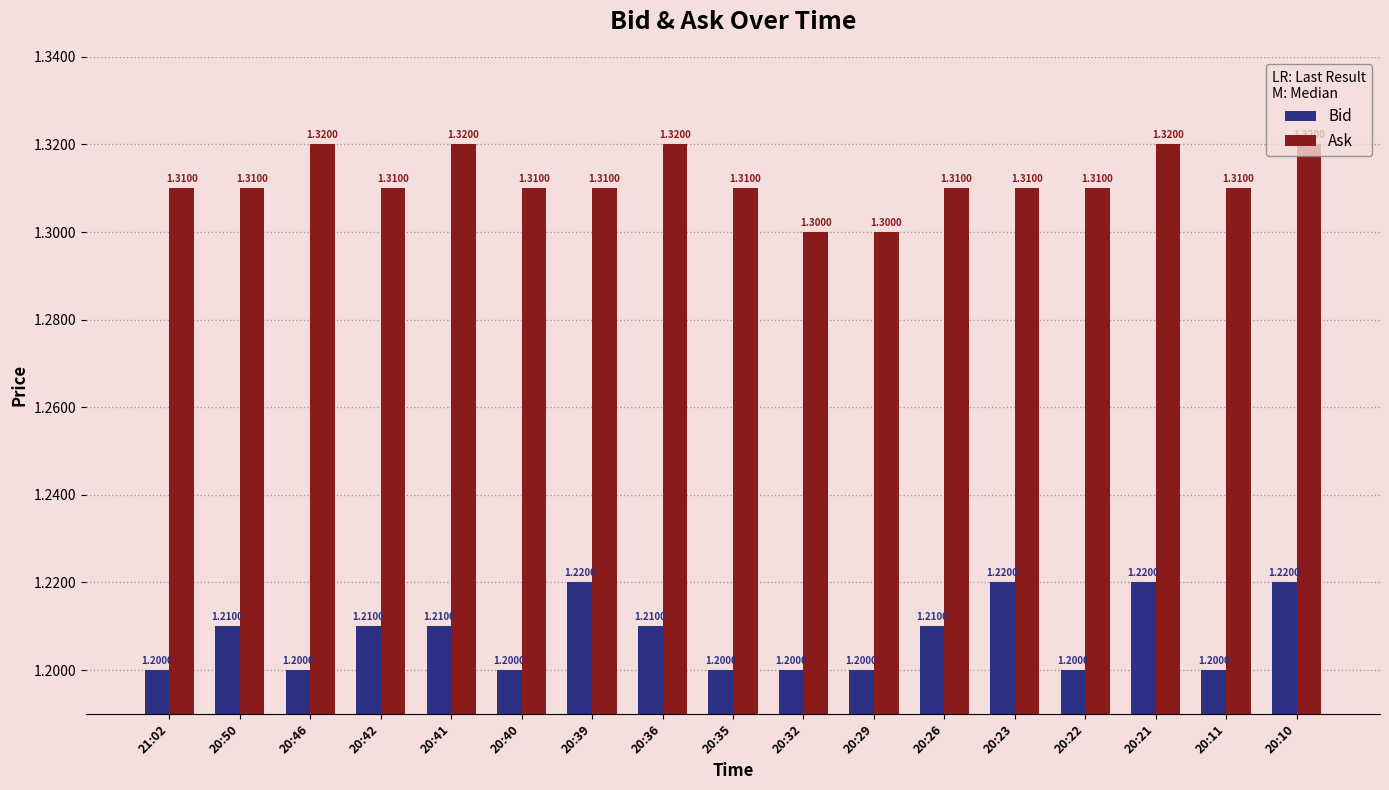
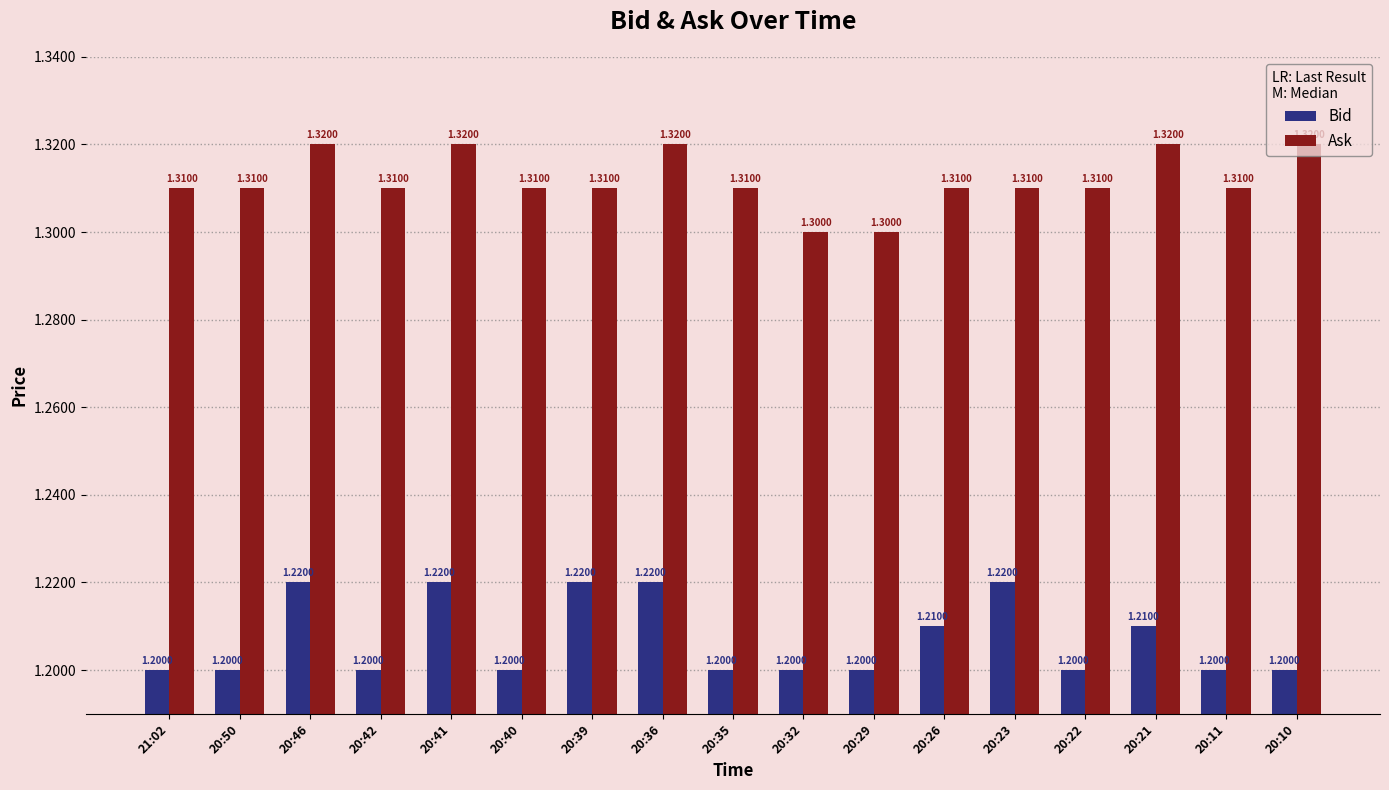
  {
    "Bid": {
      "21:02": 1.2000,
-     "20:50": 1.2100,
-     "20:46": 1.2000,
-     "20:42": 1.2100,
-     "20:41": 1.2100,
+     "20:50": 1.2000,
+     "20:46": 1.2200,
+     "20:42": 1.2000,
+     "20:41": 1.2200,
      "20:40": 1.2000,
      "20:39": 1.2200,
-     "20:36": 1.2100,
+     "20:36": 1.2200,
      "20:35": 1.2000,
      "20:32": 1.2000,
      "20:29": 1.2000,
      "20:26": 1.2100,
      "20:23": 1.2200,
      "20:22": 1.2000,
-     "20:21": 1.2200,
+     "20:21": 1.2100,
      "20:11": 1.2000,
-     "20:10": 1.2200
+     "20:10": 1.2000
    },
    "Ask": {
      "21:02": 1.3100,
      "20:50": 1.3100,
      "20:46": 1.3200,
      "20:42": 1.3100,
      "20:41": 1.3200,
      "20:40": 1.3100,
      "20:39": 1.3100,
      "20:36": 1.3200,
      "20:35": 1.3100,
      "20:32": 1.3000,
      "20:29": 1.3000,
      "20:26": 1.3100,
      "20:23": 1.3100,
      "20:22": 1.3100,
      "20:21": 1.3200,
      "20:11": 1.3100
    }
  }
